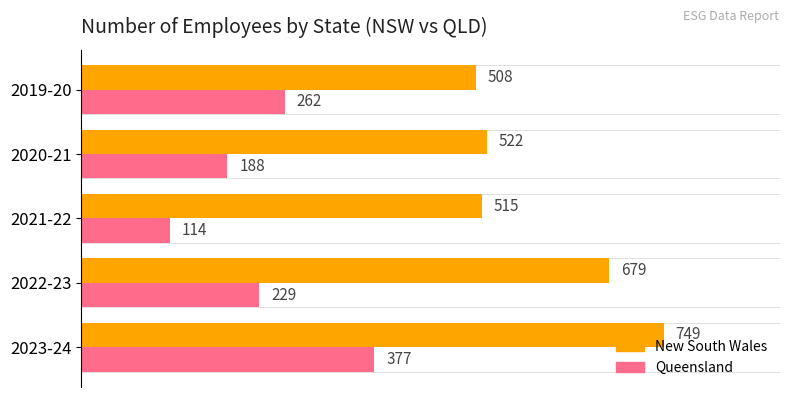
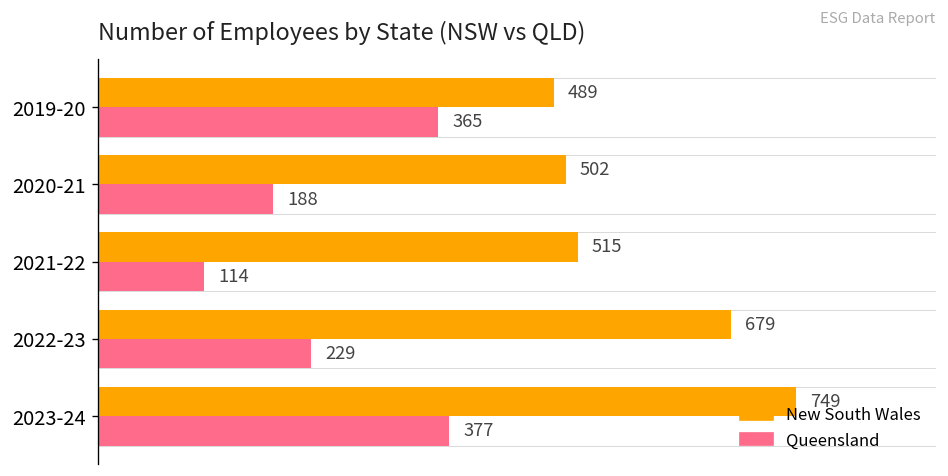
  {
    "New South Wales": {
-     "2019-20": 508,
-     "2020-21": 522,
+     "2019-20": 489,
+     "2020-21": 502,
      "2021-22": 515,
      "2022-23": 679,
      "2023-24": 749
    },
    "Queensland": {
-     "2019-20": 262,
+     "2019-20": 365,
      "2020-21": 188,
      "2021-22": 114,
      "2022-23": 229,
      "2023-24": 377
    }
  }
